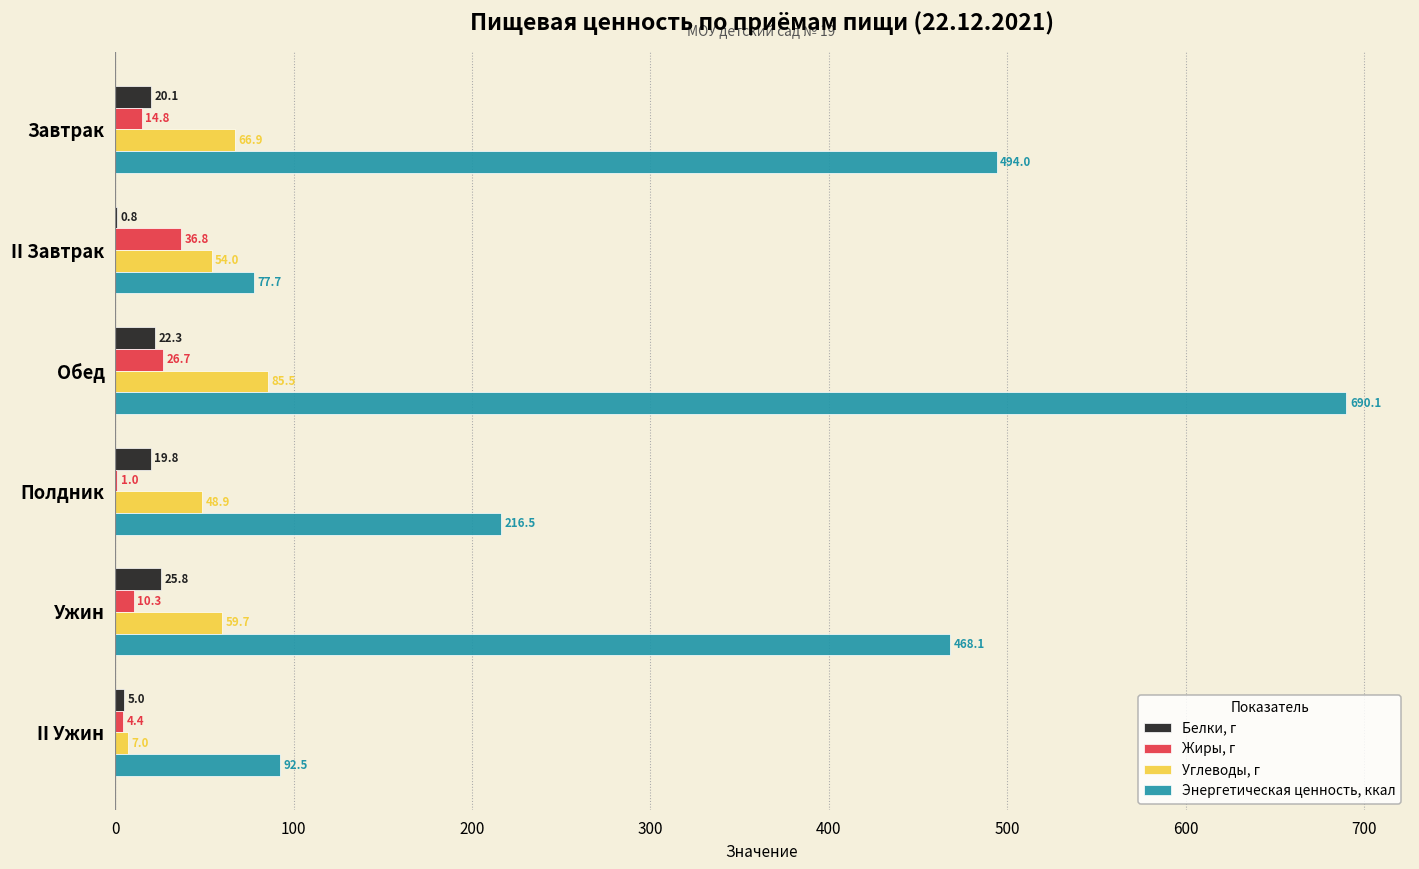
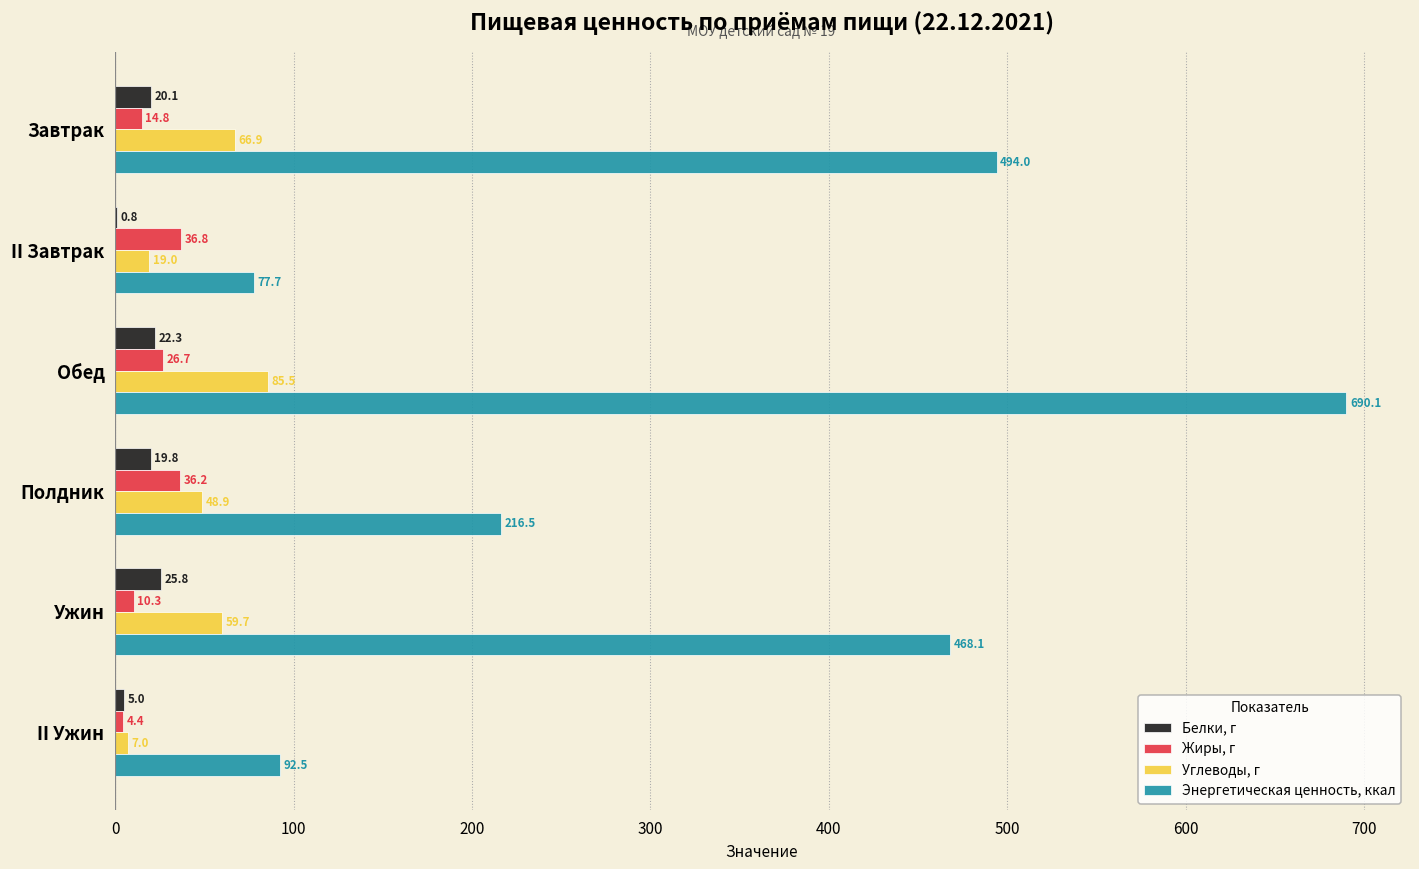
  {
    "Белки, г": {
      "Завтрак": 20.1,
      "II Завтрак": 0.8,
      "Обед": 22.3,
      "Полдник": 19.8,
      "Ужин": 25.8,
      "II Ужин": 5.0
    },
    "Жиры, г": {
      "Завтрак": 14.8,
      "II Завтрак": 36.8,
      "Обед": 26.7,
-     "Полдник": 1.0,
+     "Полдник": 36.2,
      "Ужин": 10.3,
      "II Ужин": 4.4
    },
    "Углеводы, г": {
      "Завтрак": 66.9,
-     "II Завтрак": 54.0,
+     "II Завтрак": 19.0,
      "Обед": 85.5,
      "Полдник": 48.9,
      "Ужин": 59.7,
      "II Ужин": 7.0
    },
    "Энергетическая ценность, ккал": {
      "Завтрак": 494.0,
      "II Завтрак": 77.7,
      "Обед": 690.1,
      "Полдник": 216.5,
      "Ужин": 468.1,
      "II Ужин": 92.5
    }
  }
